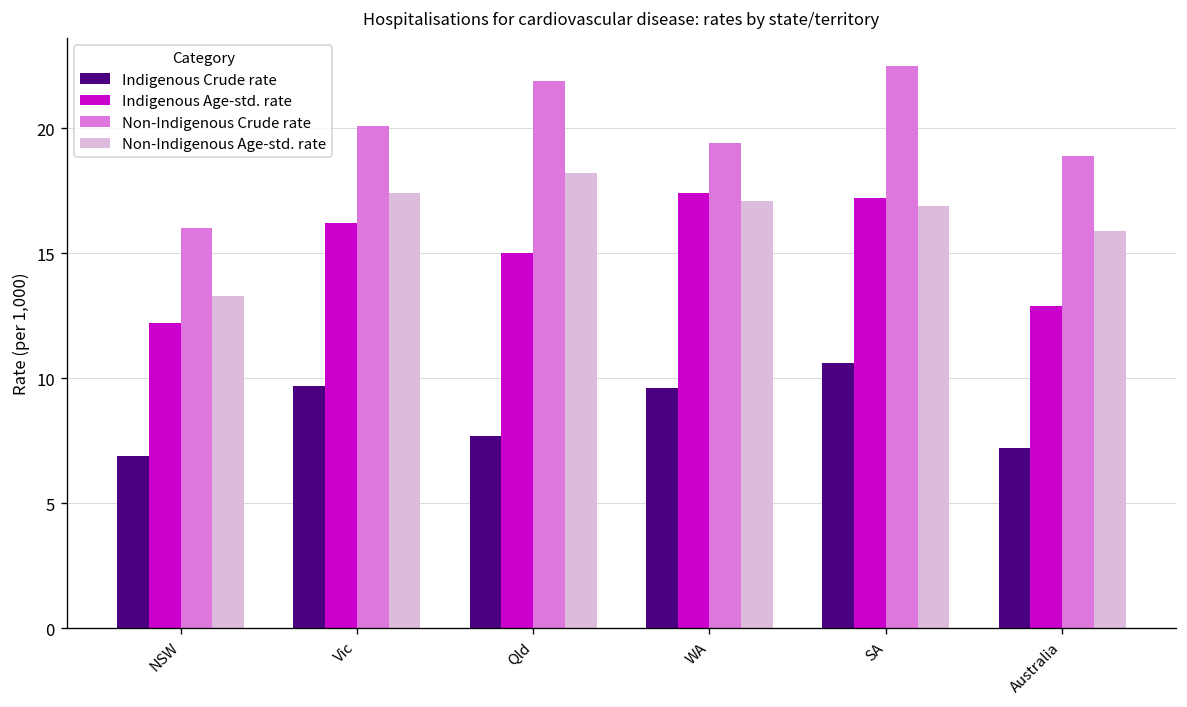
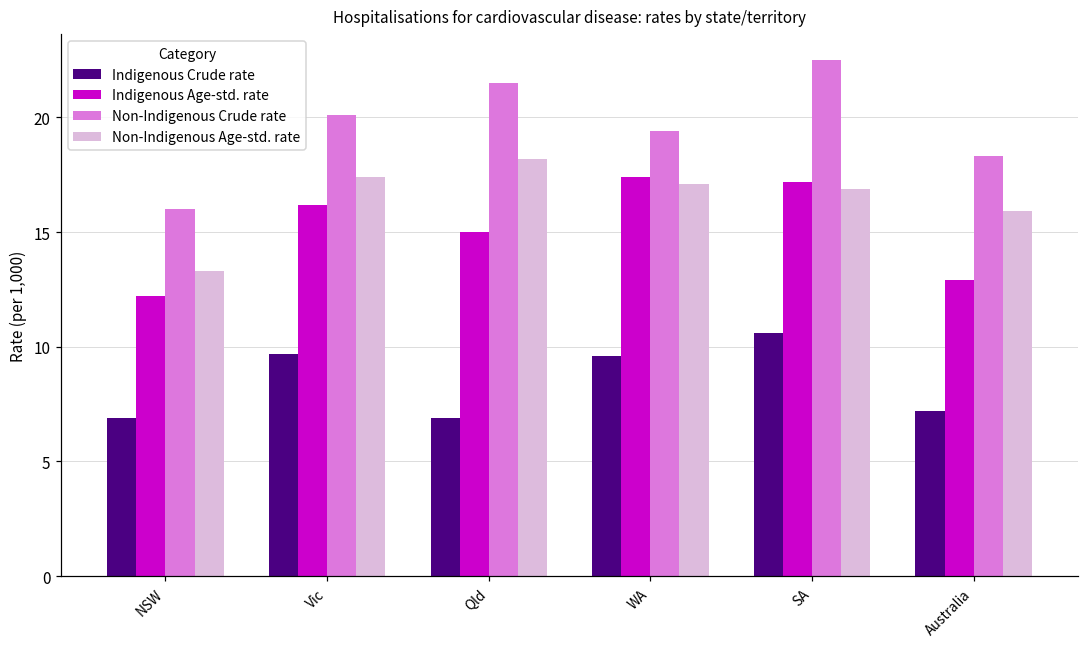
  {
    "Indigenous Crude rate": {
      "NSW": 6.9,
      "Vic": 9.7,
-     "Qld": 7.7,
+     "Qld": 6.9,
      "WA": 9.6,
      "SA": 10.6,
      "Australia": 7.2
    },
    "Indigenous Age-std. rate": {
      "NSW": 12.2,
      "Vic": 16.2,
      "Qld": 15.0,
      "WA": 17.4,
      "SA": 17.2,
      "Australia": 12.9
    },
    "Non-Indigenous Crude rate": {
      "NSW": 16.0,
      "Vic": 20.1,
-     "Qld": 21.9,
+     "Qld": 21.5,
      "WA": 19.4,
      "SA": 22.5,
-     "Australia": 18.9
+     "Australia": 18.3
    },
    "Non-Indigenous Age-std. rate": {
      "NSW": 13.3,
      "Vic": 17.4,
      "Qld": 18.2,
      "WA": 17.1,
      "SA": 16.9,
      "Australia": 15.9
    }
  }
